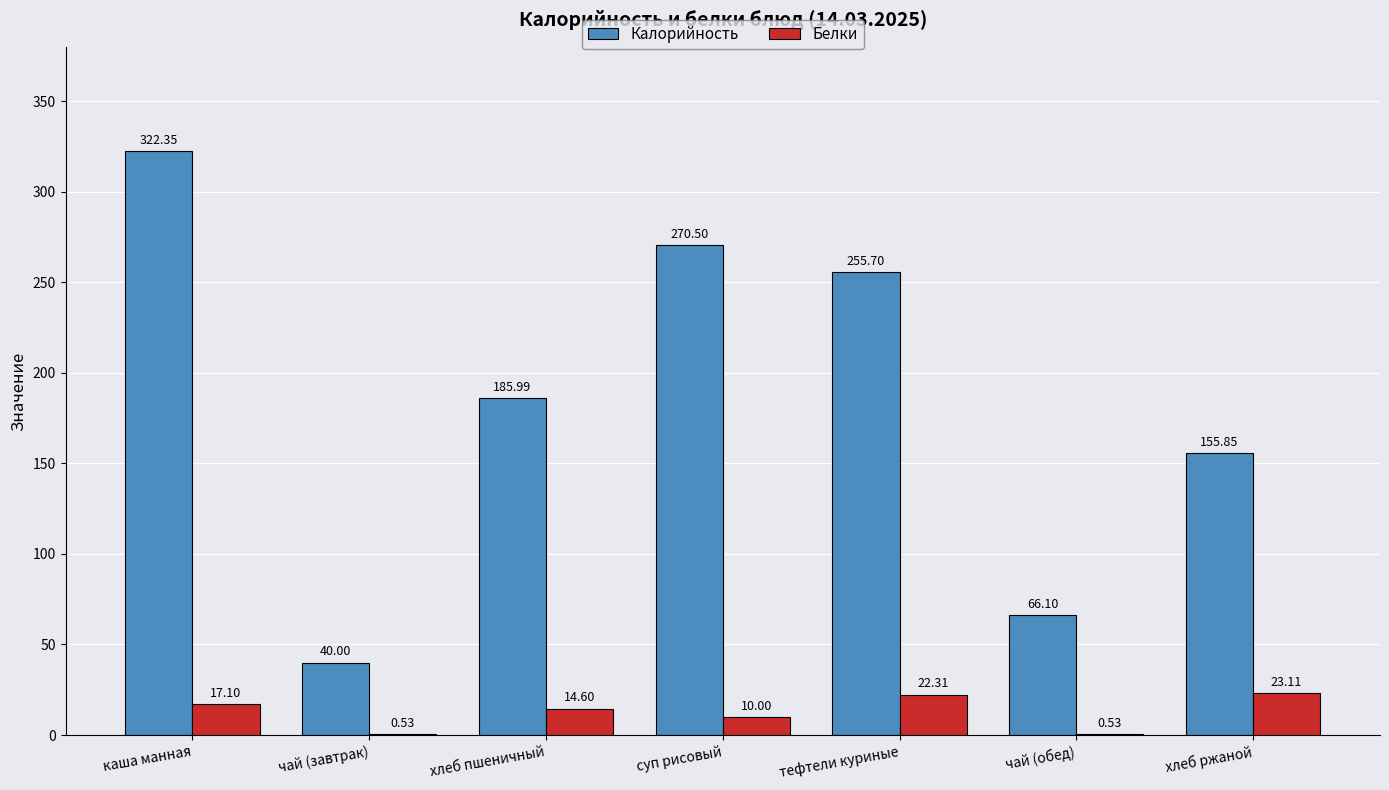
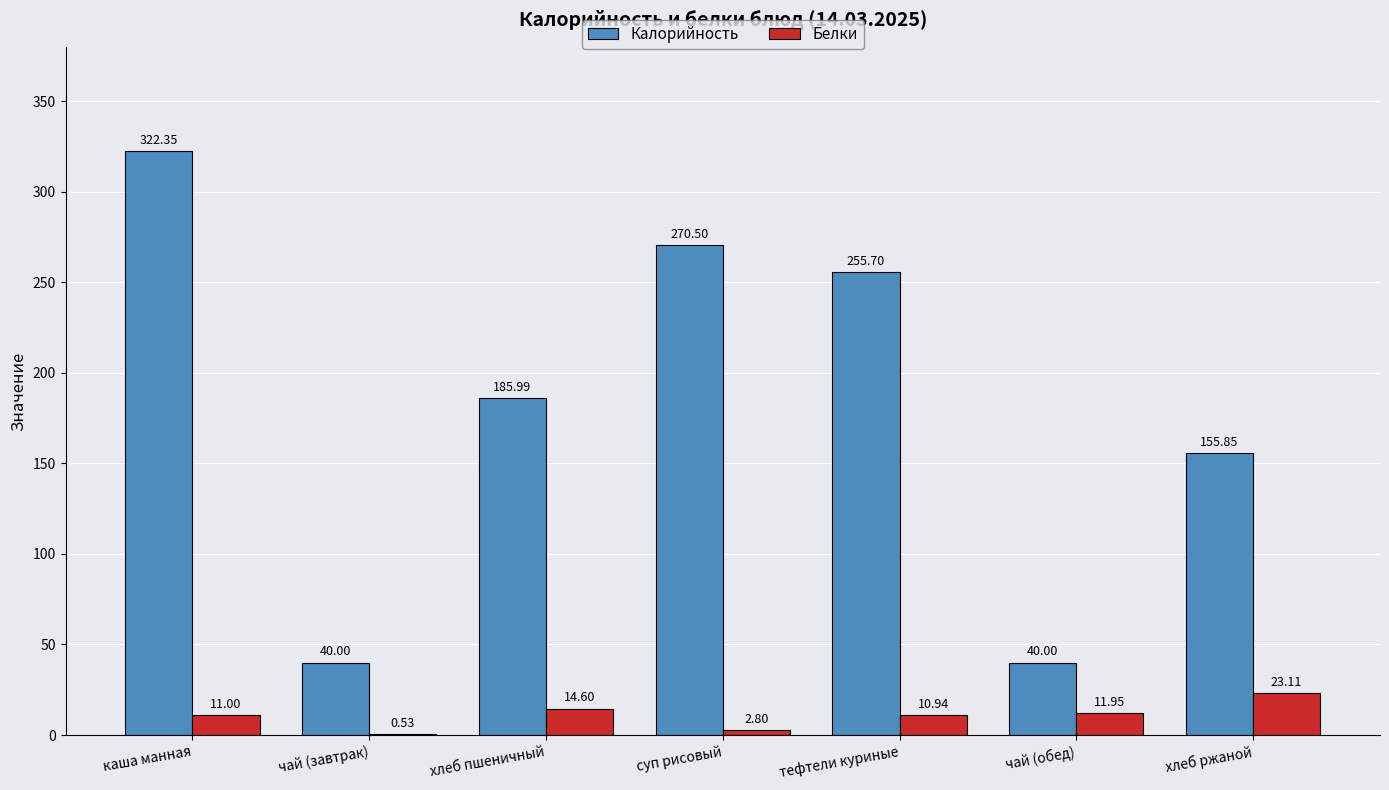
  {
    "Калорийность": {
      "каша манная": 322.35,
      "чай (завтрак)": 40.00,
      "хлеб пшеничный": 185.99,
      "суп рисовый": 270.50,
      "тефтели куриные": 255.70,
-     "чай (обед)": 66.10,
+     "чай (обед)": 40.00,
      "хлеб ржаной": 155.85
    },
    "Белки": {
-     "каша манная": 17.10,
+     "каша манная": 11.00,
      "чай (завтрак)": 0.53,
      "хлеб пшеничный": 14.60,
-     "суп рисовый": 10.00,
-     "тефтели куриные": 22.31,
-     "чай (обед)": 0.53,
+     "суп рисовый": 2.80,
+     "тефтели куриные": 10.94,
+     "чай (обед)": 11.95,
      "хлеб ржаной": 23.11
    }
  }
